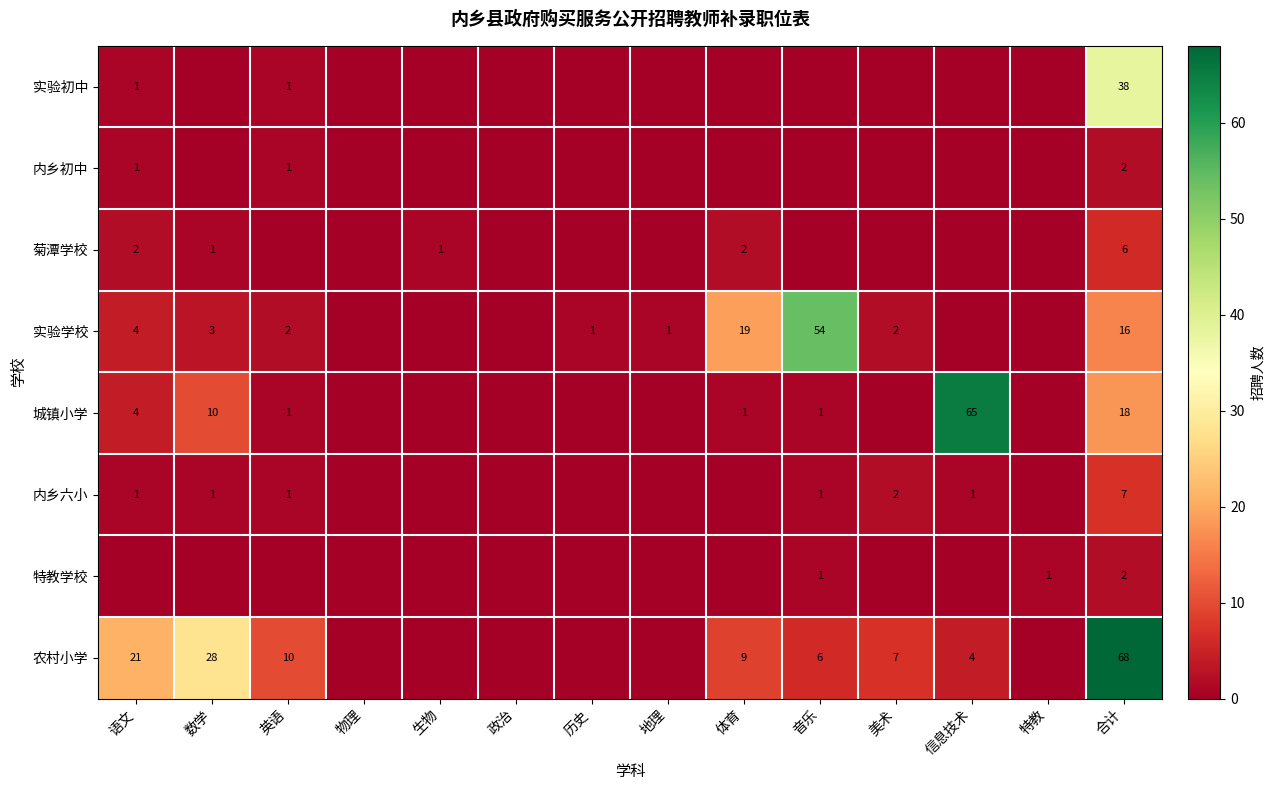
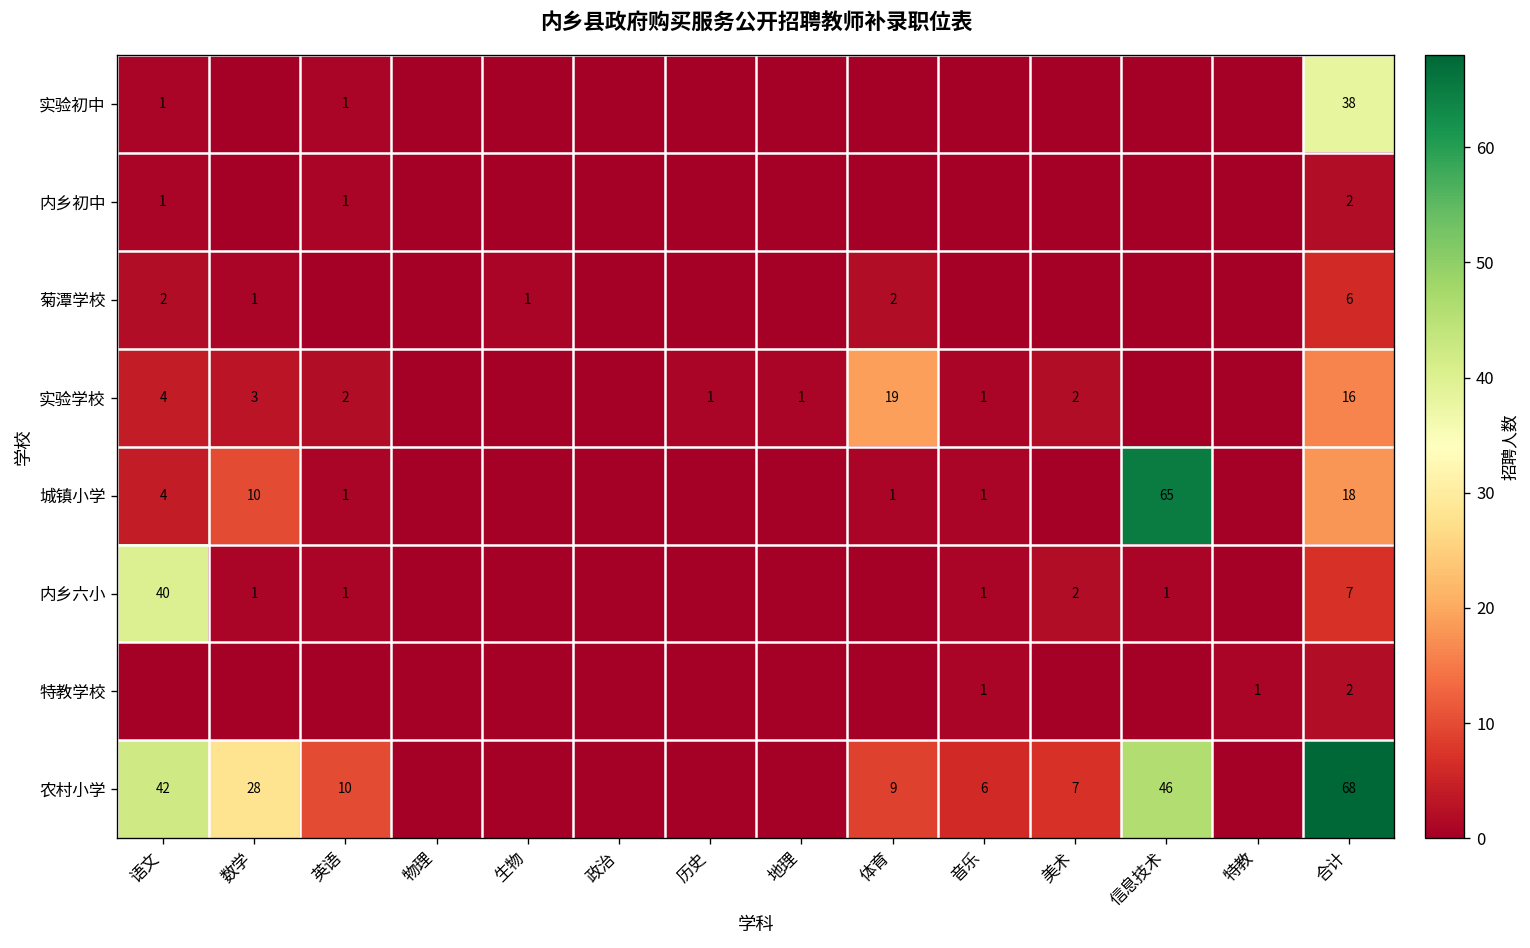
  {
    "实验初中": {
      "语文": 1,
      "英语": 1,
      "合计": 38
    },
    "内乡初中": {
      "语文": 1,
      "英语": 1,
      "合计": 2
    },
    "菊潭学校": {
      "语文": 2,
      "数学": 1,
      "生物": 1,
      "体育": 2,
      "合计": 6
    },
    "实验学校": {
      "语文": 4,
      "数学": 3,
      "英语": 2,
      "历史": 1,
      "地理": 1,
      "体育": 19,
-     "音乐": 54,
+     "音乐": 1,
      "美术": 2,
      "合计": 16
    },
    "城镇小学": {
      "语文": 4,
      "数学": 10,
      "英语": 1,
      "体育": 1,
      "音乐": 1,
      "信息技术": 65,
      "合计": 18
    },
    "内乡六小": {
-     "语文": 1,
+     "语文": 40,
      "数学": 1,
      "英语": 1,
      "音乐": 1,
      "美术": 2,
      "信息技术": 1,
      "合计": 7
    },
    "特教学校": {
      "音乐": 1,
      "特教": 1,
      "合计": 2
    },
    "农村小学": {
-     "语文": 21,
+     "语文": 42,
      "数学": 28,
      "英语": 10,
      "体育": 9,
      "音乐": 6,
      "美术": 7,
-     "信息技术": 4,
+     "信息技术": 46,
      "合计": 68
    }
  }
